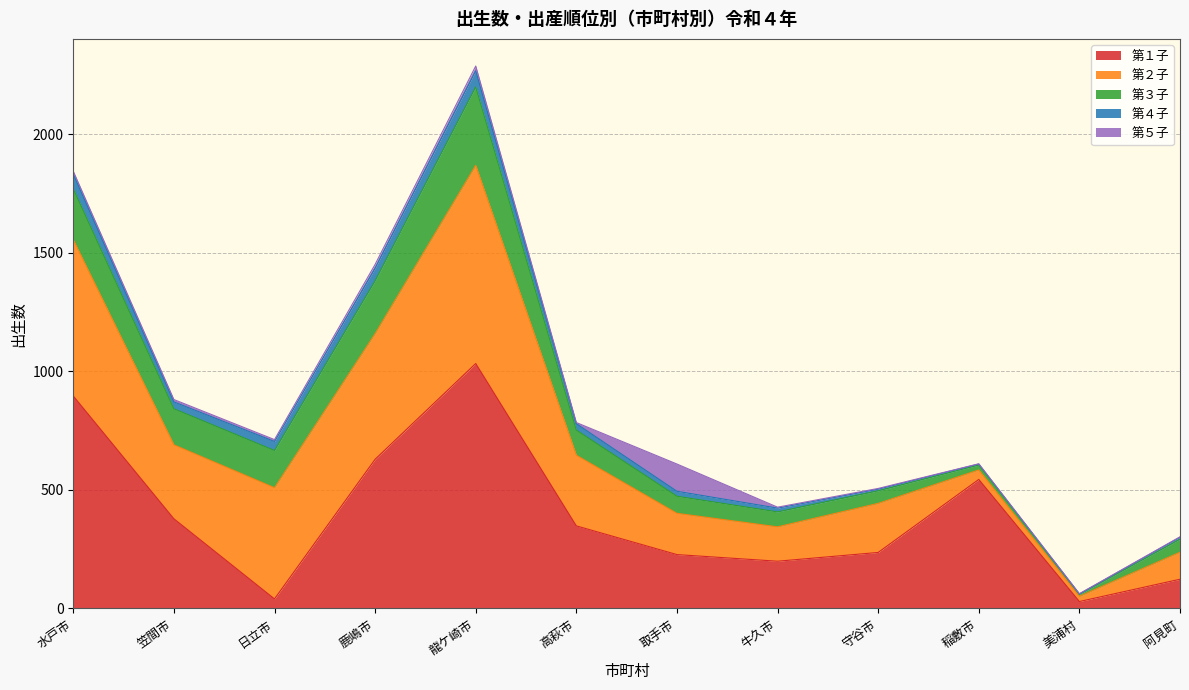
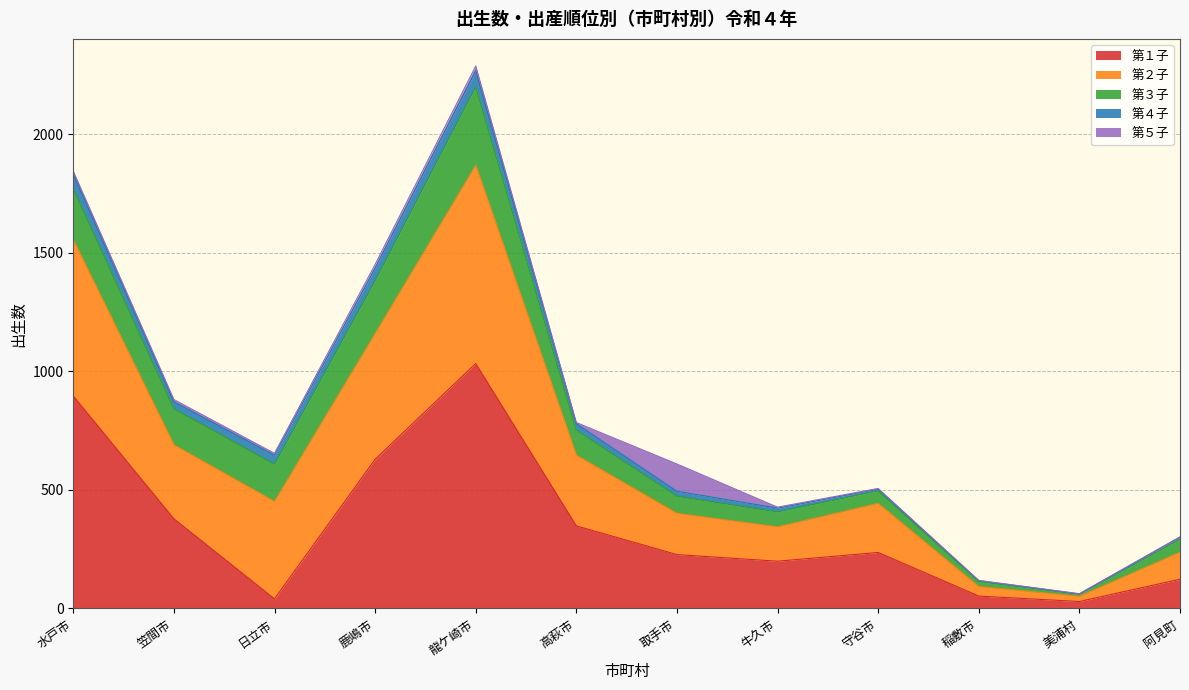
  {
    "第１子": {
      "水戸市": 900,
      "笠間市": 380,
      "日立市": 40,
      "鹿嶋市": 630,
      "龍ケ崎市": 1030,
      "高萩市": 350,
      "取手市": 230,
      "牛久市": 200,
      "守谷市": 240,
-     "稲敷市": 540,
+     "稲敷市": 50,
      "美浦村": 30,
      "阿見町": 120
    },
    "第２子": {
      "水戸市": 660,
      "笠間市": 310,
-     "日立市": 470,
+     "日立市": 410,
      "鹿嶋市": 530,
      "龍ケ崎市": 840,
      "高萩市": 300,
      "取手市": 170,
      "牛久市": 150,
      "守谷市": 210,
      "稲敷市": 40,
      "阿見町": 110
    },
    "第３子": {
      "水戸市": 220,
      "笠間市": 150,
      "日立市": 160,
      "鹿嶋市": 220,
      "龍ケ崎市": 330,
      "高萩市": 110,
      "取手市": 70,
      "牛久市": 60
    },
    "第４子": {
      "水戸市": 60,
      "鹿嶋市": 50,
      "龍ケ崎市": 70,
      "取手市": 20
    },
    "第５子": {
      "水戸市": 10,
      "鹿嶋市": 20,
      "龍ケ崎市": 20,
      "取手市": 120
    }
  }
